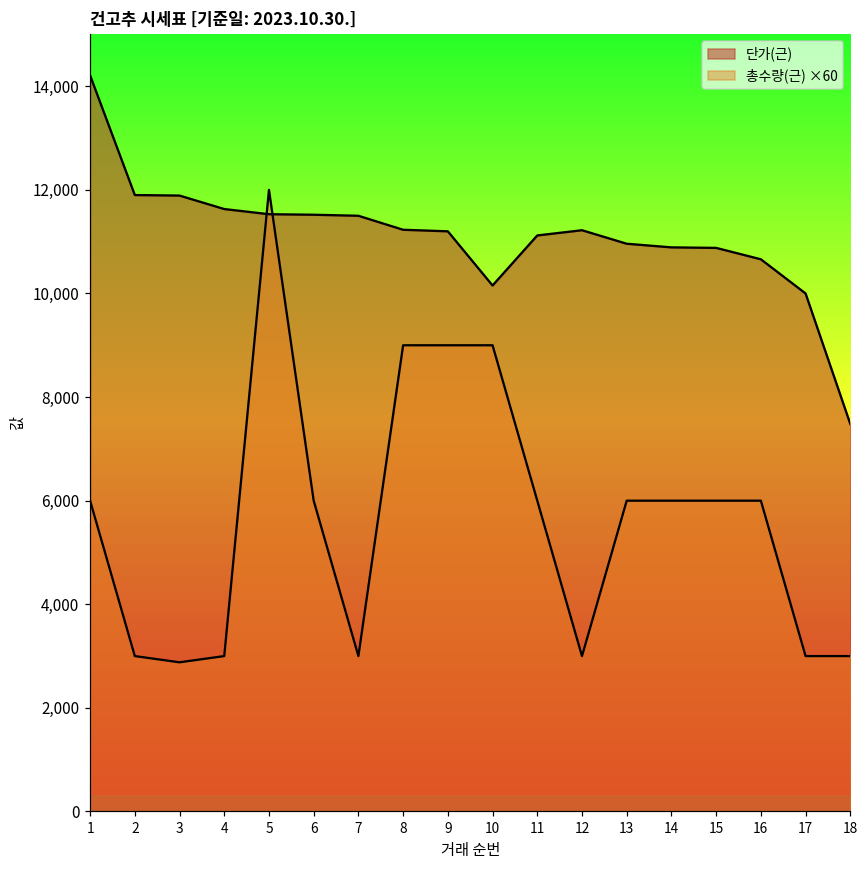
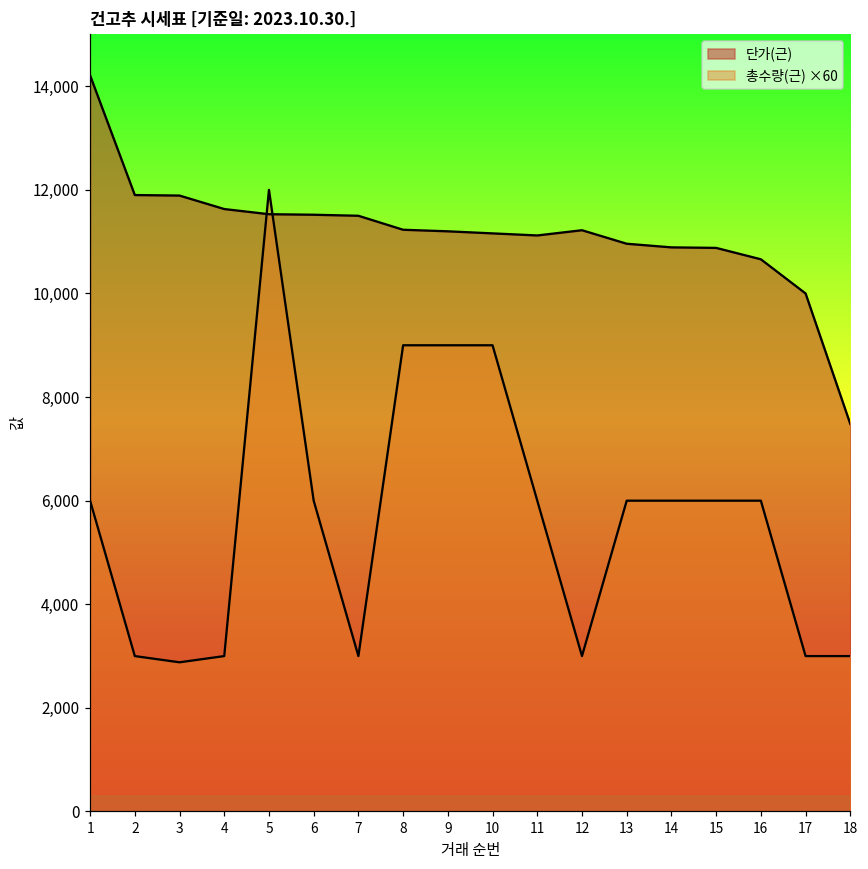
  {
    "단가(근)": {
      "1": "14,200",
      "2": "11,900",
      "3": "11,900",
      "4": "11,600",
      "5": "11,500",
      "6": "11,500",
      "7": "11,500",
      "8": "11,200",
      "9": "11,200",
-     "10": "10,200",
+     "10": "11,200",
      "11": "11,100",
      "12": "11,200",
      "13": "11,000",
      "14": "10,900",
      "15": "10,900",
      "16": "10,700",
      "17": "10,000",
      "18": "7,500"
    },
    "총수량(근) ×60": {
      "1": "6,000",
      "2": "3,000",
      "3": "2,900",
      "4": "3,000",
      "5": "12,000",
      "6": "6,000",
      "7": "3,000",
      "8": "9,000",
      "9": "9,000",
      "10": "9,000",
      "11": "6,000",
      "12": "3,000",
      "13": "6,000",
      "14": "6,000",
      "15": "6,000",
      "16": "6,000",
      "17": "3,000",
      "18": "3,000"
    }
  }
